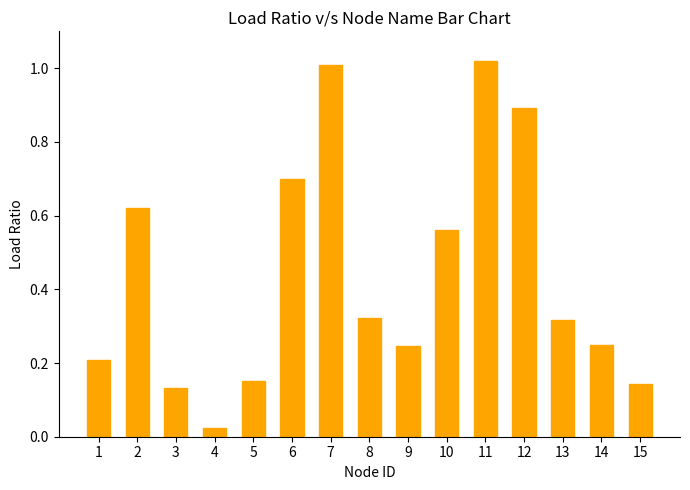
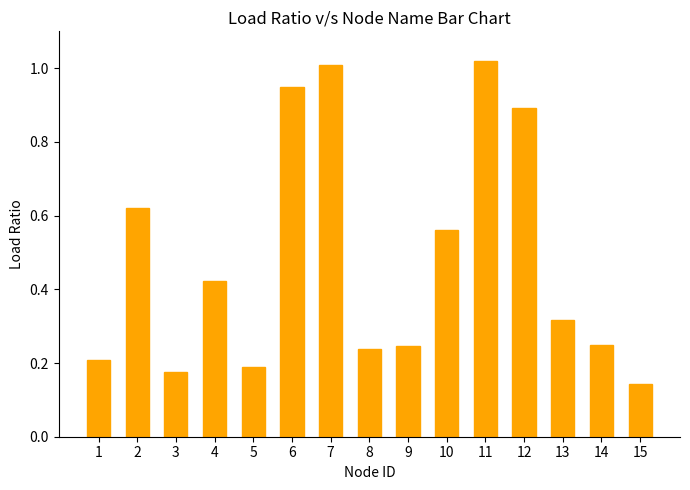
  {
    "1": 0.21,
    "2": 0.62,
-   "3": 0.13,
-   "4": 0.02,
-   "5": 0.15,
-   "6": 0.70,
+   "3": 0.18,
+   "4": 0.42,
+   "5": 0.19,
+   "6": 0.95,
    "7": 1.01,
-   "8": 0.32,
+   "8": 0.24,
    "9": 0.25,
    "10": 0.56,
    "11": 1.02,
    "12": 0.89,
    "13": 0.32,
    "14": 0.25,
    "15": 0.14
  }
